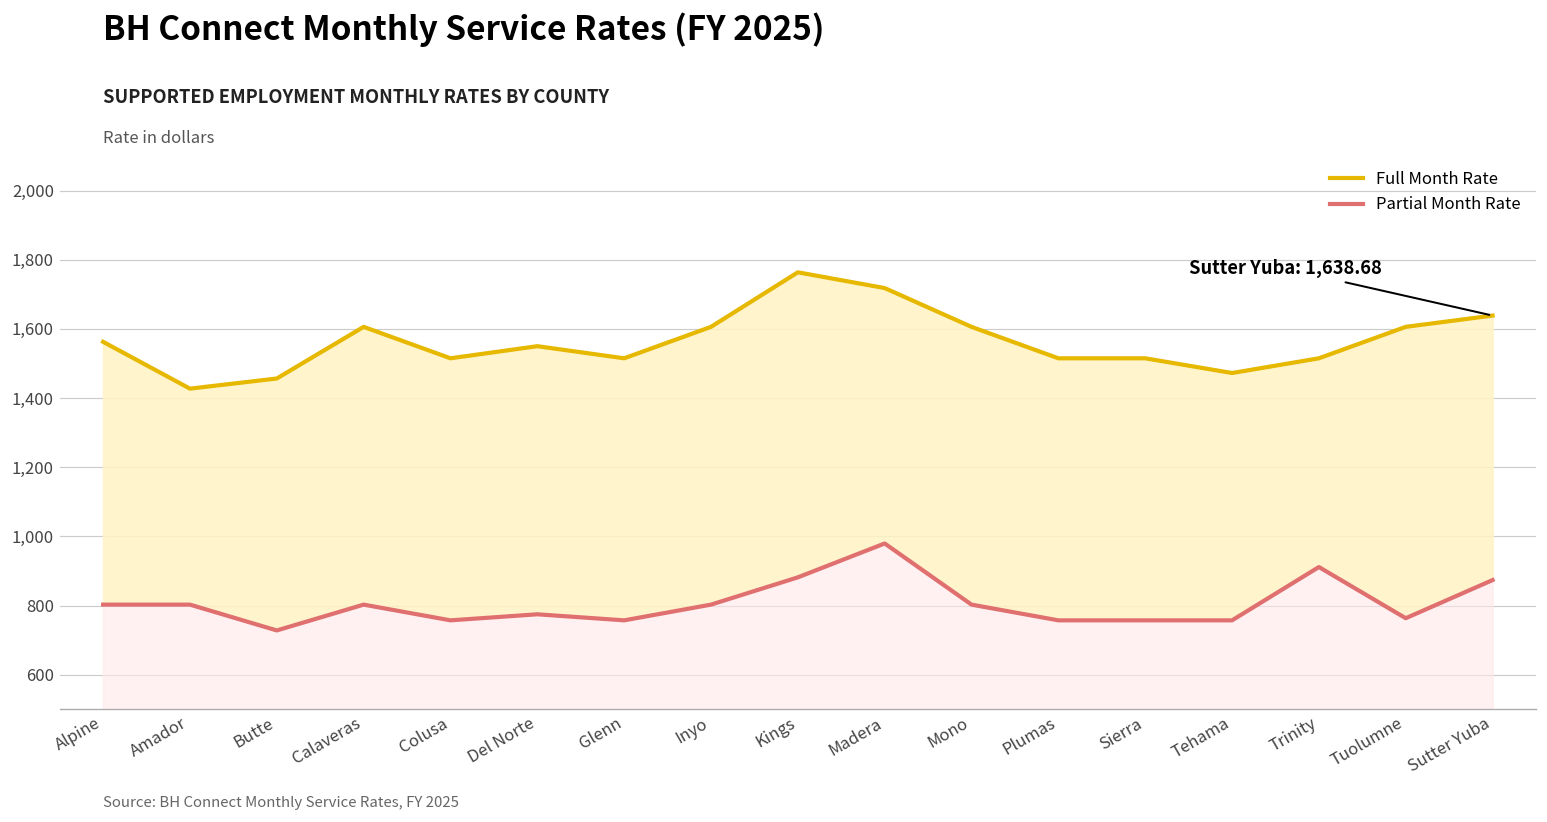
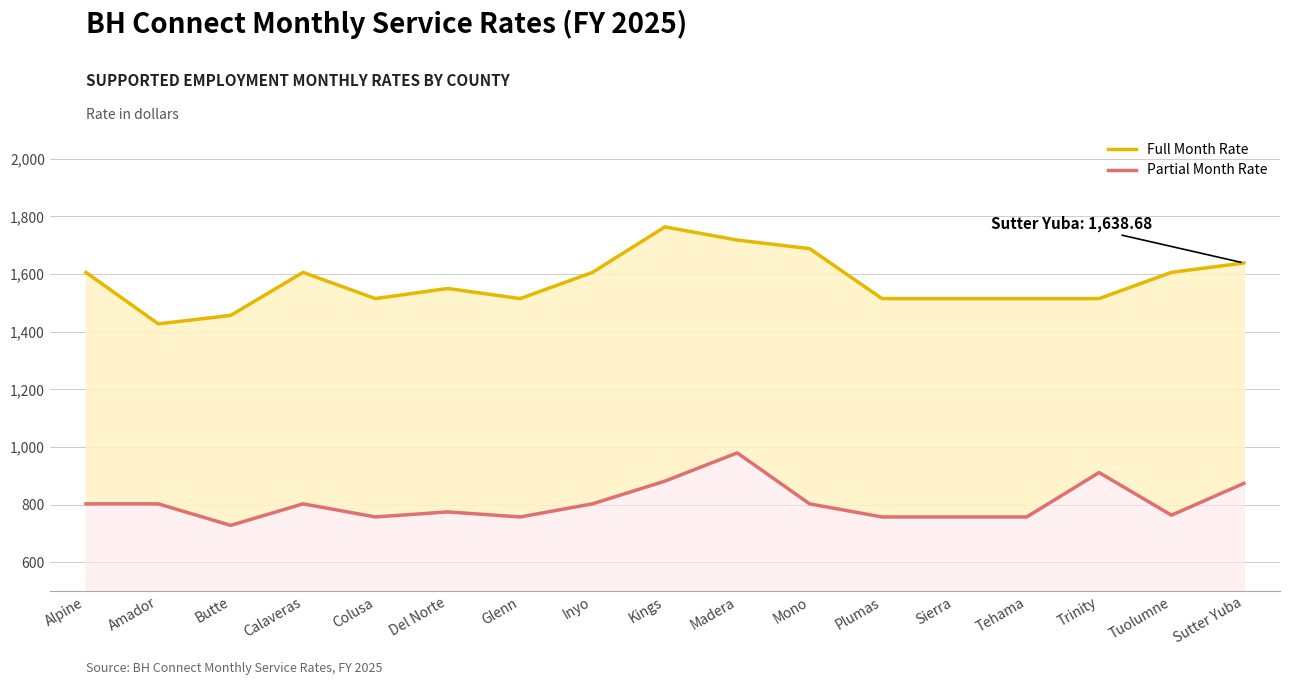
  {
    "Full Month Rate": {
-     "Alpine": "1,560",
+     "Alpine": "1,610",
      "Amador": "1,430",
      "Butte": "1,460",
      "Calaveras": "1,610",
      "Colusa": "1,520",
      "Del Norte": "1,550",
      "Glenn": "1,520",
      "Inyo": "1,610",
      "Kings": "1,760",
      "Madera": "1,720",
-     "Mono": "1,610",
+     "Mono": "1,690",
      "Plumas": "1,520",
      "Sierra": "1,520",
-     "Tehama": "1,470",
+     "Tehama": "1,520",
      "Trinity": "1,520",
      "Tuolumne": "1,610"
    },
    "Partial Month Rate": {
      "Alpine": "800",
      "Amador": "800",
      "Butte": "730",
      "Calaveras": "800",
      "Colusa": "760",
      "Del Norte": "780",
      "Glenn": "760",
      "Inyo": "800",
      "Kings": "880",
      "Madera": "980",
      "Mono": "800",
      "Plumas": "760",
      "Sierra": "760",
      "Tehama": "760",
      "Trinity": "910",
      "Tuolumne": "760",
      "Sutter Yuba": "870"
    }
  }
